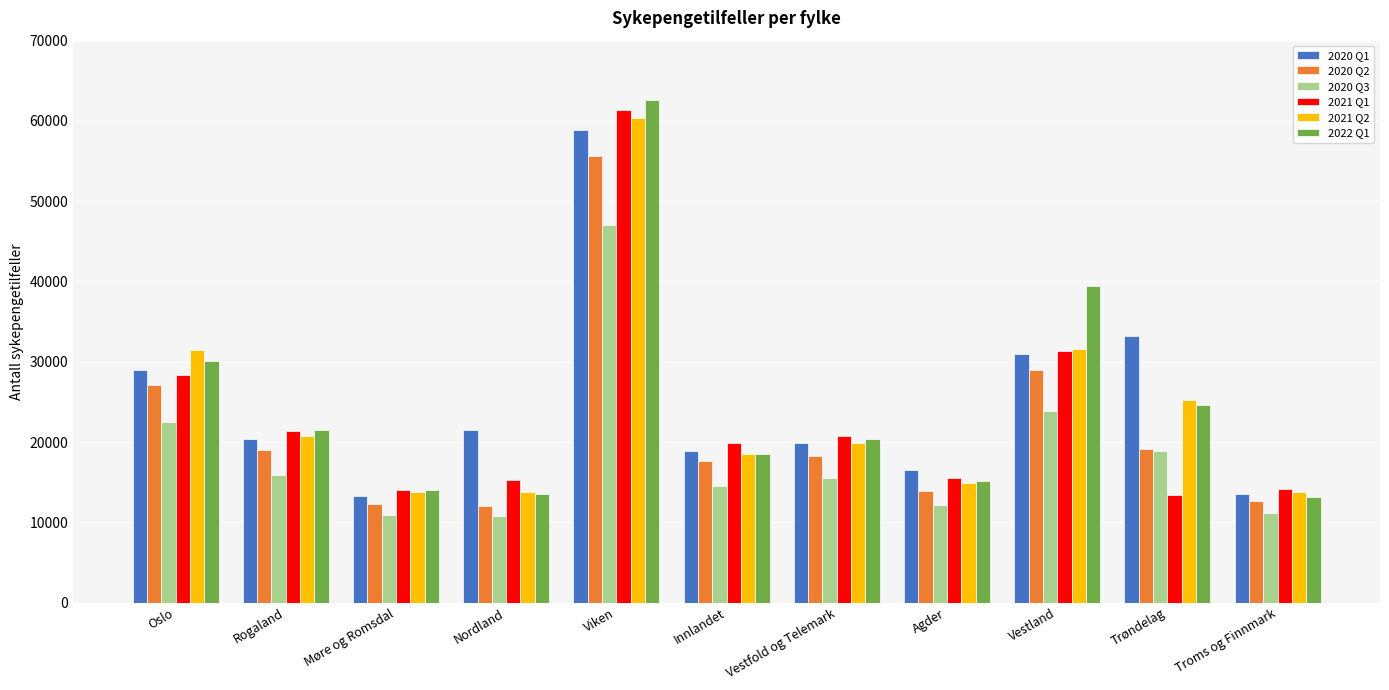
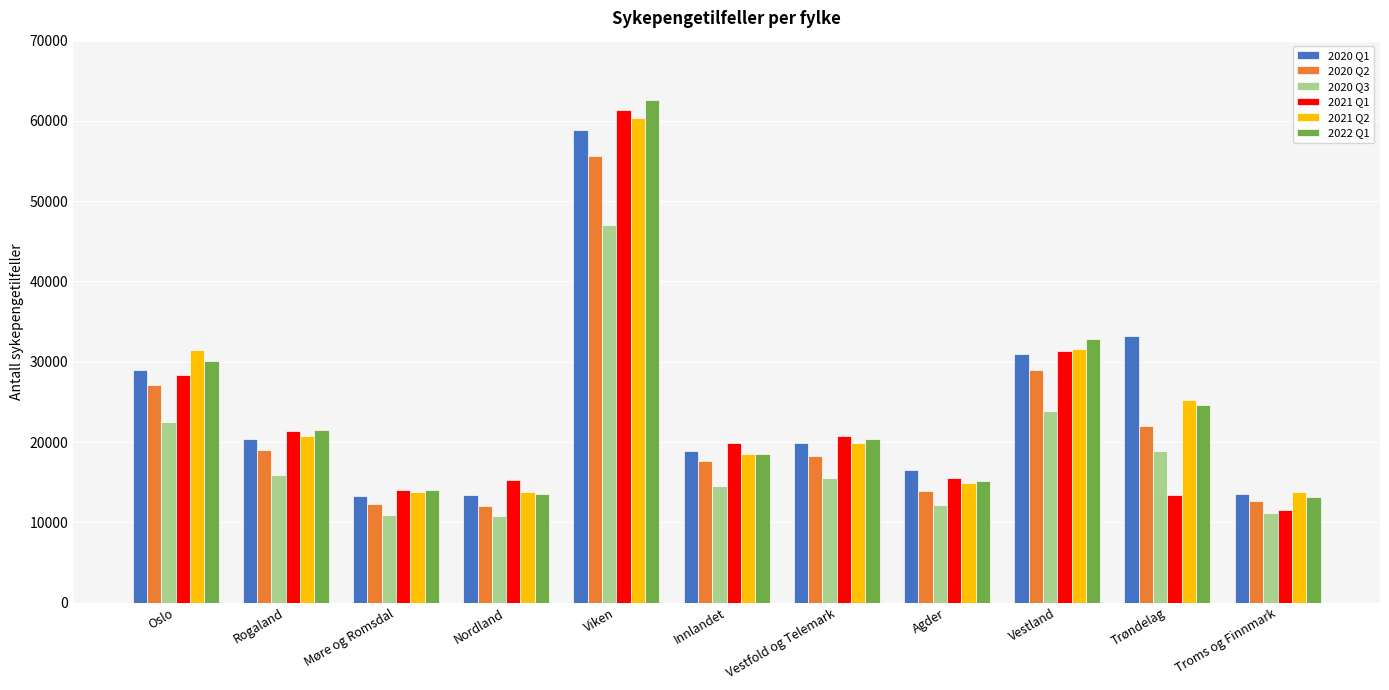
  {
    "2020 Q1": {
      "Oslo": 29000,
      "Rogaland": 20000,
      "Møre og Romsdal": 13000,
-     "Nordland": 22000,
+     "Nordland": 13000,
      "Viken": 59000,
      "Innlandet": 19000,
      "Vestfold og Telemark": 20000,
      "Agder": 16000,
      "Vestland": 31000,
      "Trøndelag": 33000,
      "Troms og Finnmark": 14000
    },
    "2020 Q2": {
      "Oslo": 27000,
      "Rogaland": 19000,
      "Møre og Romsdal": 12000,
      "Nordland": 12000,
      "Viken": 56000,
      "Innlandet": 18000,
      "Vestfold og Telemark": 18000,
      "Agder": 14000,
      "Vestland": 29000,
-     "Trøndelag": 19000,
+     "Trøndelag": 22000,
      "Troms og Finnmark": 13000
    },
    "2020 Q3": {
      "Oslo": 23000,
      "Rogaland": 16000,
      "Møre og Romsdal": 11000,
      "Nordland": 11000,
      "Viken": 47000,
      "Innlandet": 14000,
      "Vestfold og Telemark": 16000,
      "Agder": 12000,
      "Vestland": 24000,
      "Trøndelag": 19000,
      "Troms og Finnmark": 11000
    },
    "2021 Q1": {
      "Oslo": 28000,
      "Rogaland": 21000,
      "Møre og Romsdal": 14000,
      "Nordland": 15000,
      "Viken": 61000,
      "Innlandet": 20000,
      "Vestfold og Telemark": 21000,
      "Agder": 15000,
      "Vestland": 31000,
      "Trøndelag": 13000,
-     "Troms og Finnmark": 14000
+     "Troms og Finnmark": 11000
    },
    "2021 Q2": {
      "Oslo": 31000,
      "Rogaland": 21000,
      "Møre og Romsdal": 14000,
      "Nordland": 14000,
      "Viken": 60000,
      "Innlandet": 19000,
      "Vestfold og Telemark": 20000,
      "Agder": 15000,
      "Vestland": 32000,
      "Trøndelag": 25000,
      "Troms og Finnmark": 14000
    },
    "2022 Q1": {
      "Oslo": 30000,
      "Rogaland": 21000,
      "Møre og Romsdal": 14000,
      "Nordland": 14000,
      "Viken": 63000,
      "Innlandet": 18000,
      "Vestfold og Telemark": 20000,
      "Agder": 15000,
-     "Vestland": 39000,
+     "Vestland": 33000,
      "Trøndelag": 25000,
      "Troms og Finnmark": 13000
    }
  }
